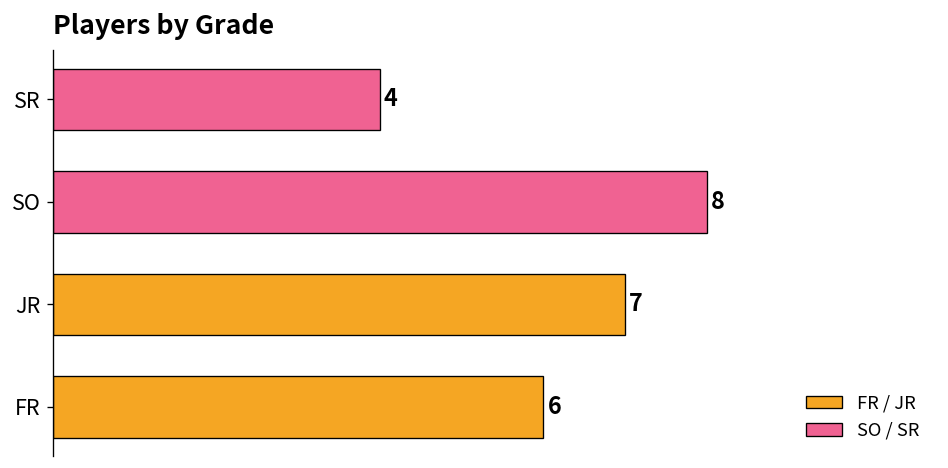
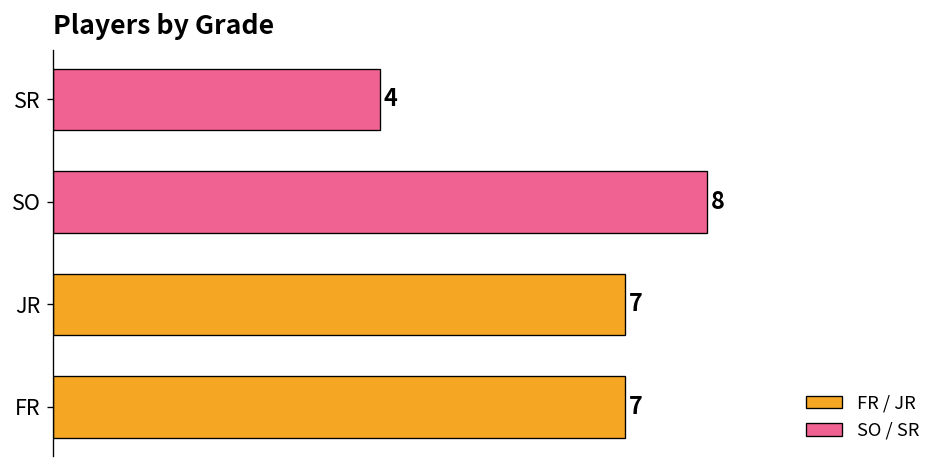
  {
    "FR / JR": {
      "JR": 7,
-     "FR": 6
+     "FR": 7
    },
    "SO / SR": {
      "SR": 4,
      "SO": 8
    }
  }
